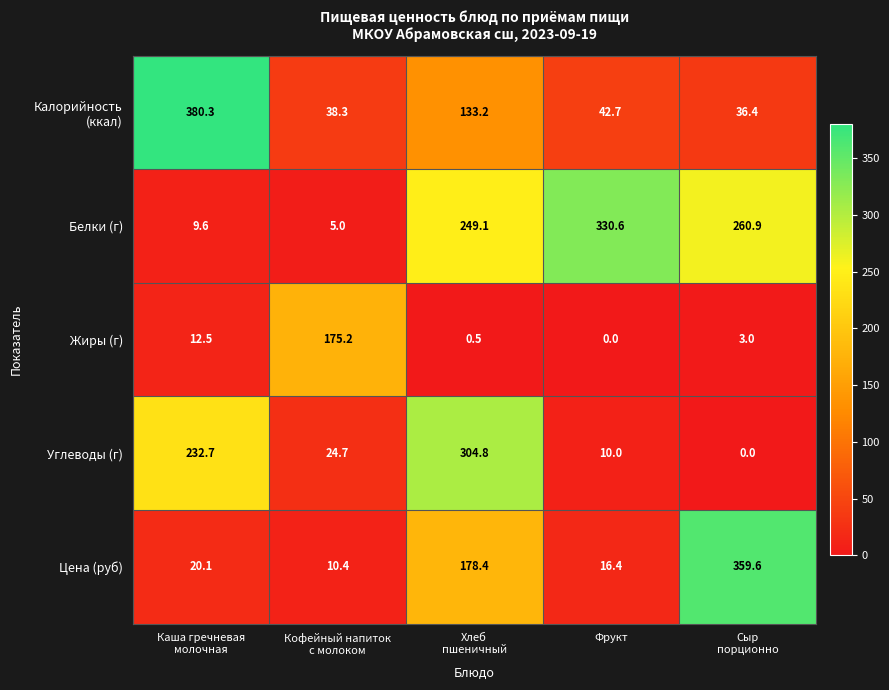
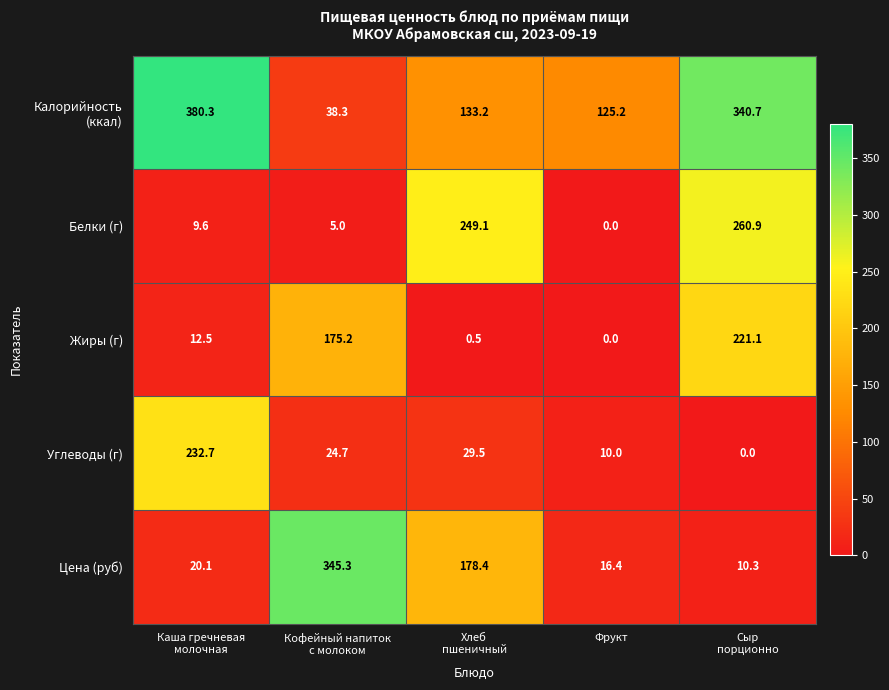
  {
    "Калорийность (ккал)": {
      "Каша гречневая молочная": 380.3,
      "Кофейный напиток с молоком": 38.3,
      "Хлеб пшеничный": 133.2,
-     "Фрукт": 42.7,
-     "Сыр порционно": 36.4
+     "Фрукт": 125.2,
+     "Сыр порционно": 340.7
    },
    "Белки (г)": {
      "Каша гречневая молочная": 9.6,
      "Кофейный напиток с молоком": 5.0,
      "Хлеб пшеничный": 249.1,
-     "Фрукт": 330.6,
+     "Фрукт": 0.0,
      "Сыр порционно": 260.9
    },
    "Жиры (г)": {
      "Каша гречневая молочная": 12.5,
      "Кофейный напиток с молоком": 175.2,
      "Хлеб пшеничный": 0.5,
      "Фрукт": 0.0,
-     "Сыр порционно": 3.0
+     "Сыр порционно": 221.1
    },
    "Углеводы (г)": {
      "Каша гречневая молочная": 232.7,
      "Кофейный напиток с молоком": 24.7,
-     "Хлеб пшеничный": 304.8,
+     "Хлеб пшеничный": 29.5,
      "Фрукт": 10.0,
      "Сыр порционно": 0.0
    },
    "Цена (руб)": {
      "Каша гречневая молочная": 20.1,
-     "Кофейный напиток с молоком": 10.4,
+     "Кофейный напиток с молоком": 345.3,
      "Хлеб пшеничный": 178.4,
      "Фрукт": 16.4,
-     "Сыр порционно": 359.6
+     "Сыр порционно": 10.3
    }
  }
